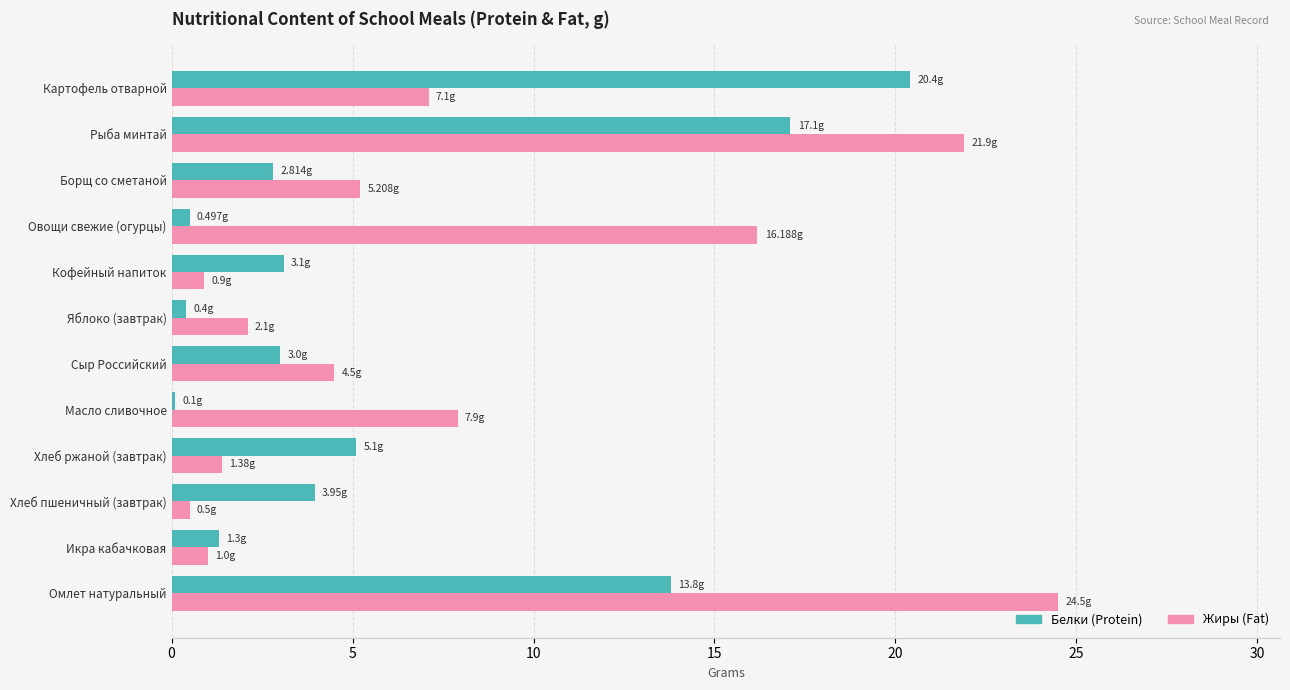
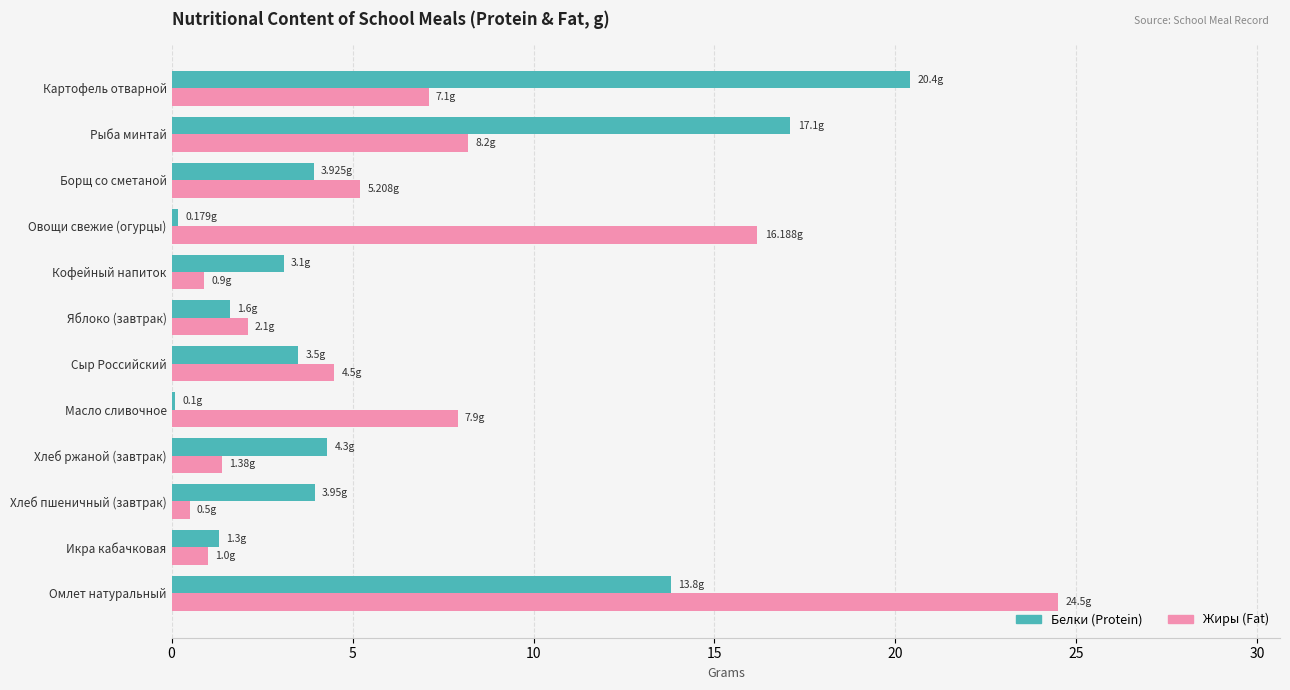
  {
    "Белки (Protein)": {
      "Картофель отварной": "20.4g",
      "Рыба минтай": "17.1g",
-     "Борщ со сметаной": "2.814g",
-     "Овощи свежие (огурцы)": "0.497g",
+     "Борщ со сметаной": "3.925g",
+     "Овощи свежие (огурцы)": "0.179g",
      "Кофейный напиток": "3.1g",
-     "Яблоко (завтрак)": "0.4g",
-     "Сыр Российский": "3.0g",
+     "Яблоко (завтрак)": "1.6g",
+     "Сыр Российский": "3.5g",
      "Масло сливочное": "0.1g",
-     "Хлеб ржаной (завтрак)": "5.1g",
+     "Хлеб ржаной (завтрак)": "4.3g",
      "Хлеб пшеничный (завтрак)": "3.95g",
      "Икра кабачковая": "1.3g",
      "Омлет натуральный": "13.8g"
    },
    "Жиры (Fat)": {
      "Картофель отварной": "7.1g",
-     "Рыба минтай": "21.9g",
+     "Рыба минтай": "8.2g",
      "Борщ со сметаной": "5.208g",
      "Овощи свежие (огурцы)": "16.188g",
      "Кофейный напиток": "0.9g",
      "Яблоко (завтрак)": "2.1g",
      "Сыр Российский": "4.5g",
      "Масло сливочное": "7.9g",
      "Хлеб ржаной (завтрак)": "1.38g",
      "Хлеб пшеничный (завтрак)": "0.5g",
      "Икра кабачковая": "1.0g",
      "Омлет натуральный": "24.5g"
    }
  }
